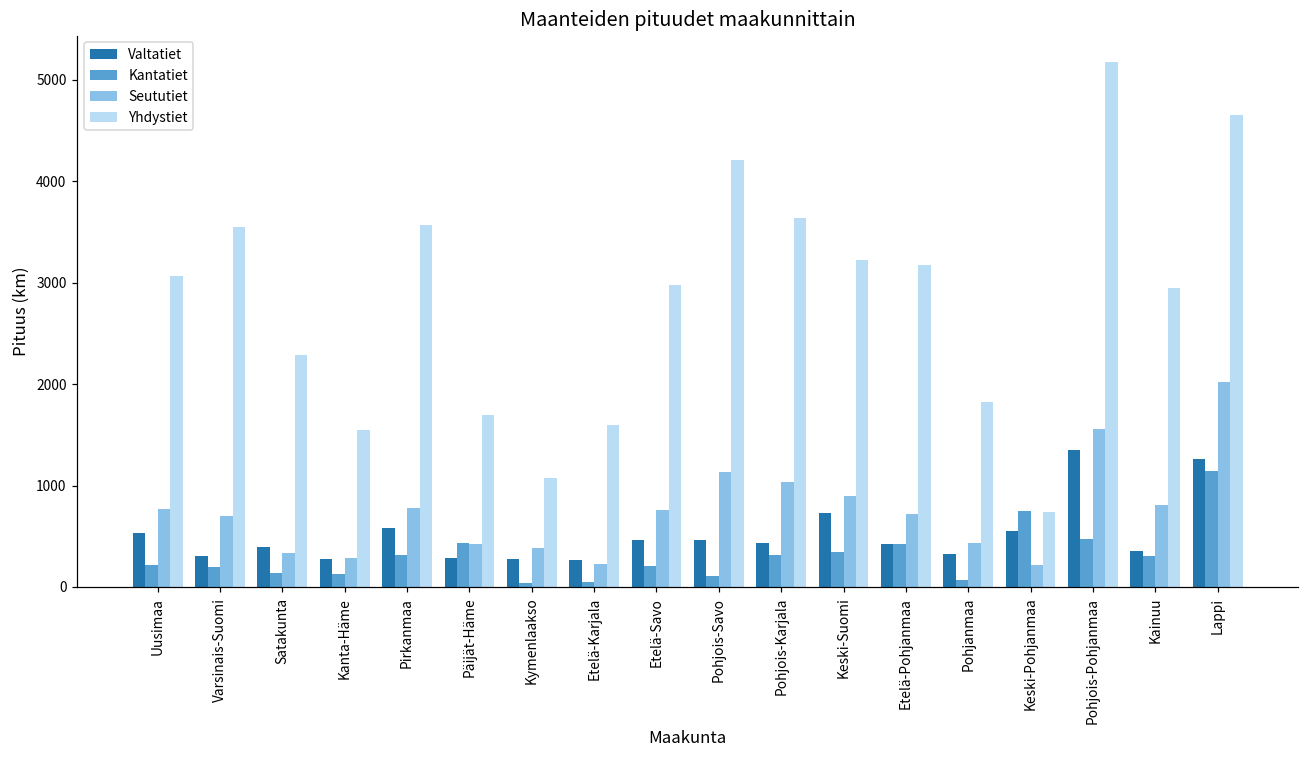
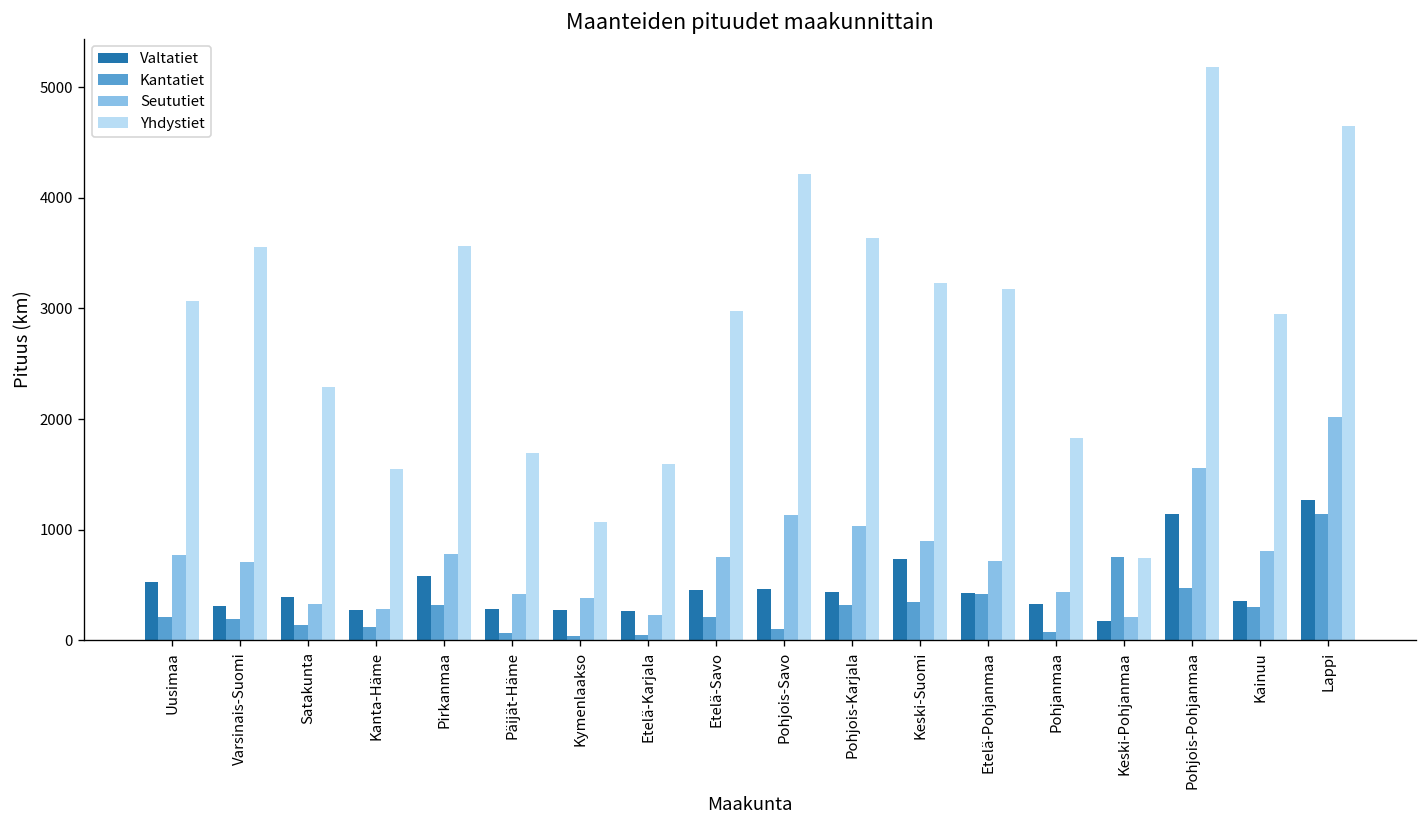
  {
    "Valtatiet": {
      "Uusimaa": 500,
      "Varsinais-Suomi": 300,
      "Satakunta": 400,
      "Kanta-Häme": 300,
      "Pirkanmaa": 600,
      "Päijät-Häme": 300,
      "Kymenlaakso": 300,
      "Etelä-Karjala": 300,
      "Etelä-Savo": 500,
      "Pohjois-Savo": 500,
      "Pohjois-Karjala": 400,
      "Keski-Suomi": 700,
      "Etelä-Pohjanmaa": 400,
      "Pohjanmaa": 300,
-     "Keski-Pohjanmaa": 500,
-     "Pohjois-Pohjanmaa": 1300,
+     "Keski-Pohjanmaa": 200,
+     "Pohjois-Pohjanmaa": 1100,
      "Kainuu": 400,
      "Lappi": 1300
    },
    "Kantatiet": {
      "Uusimaa": 200,
      "Varsinais-Suomi": 200,
      "Satakunta": 100,
      "Kanta-Häme": 100,
      "Pirkanmaa": 300,
-     "Päijät-Häme": 400,
+     "Päijät-Häme": 100,
      "Kymenlaakso": 0,
      "Etelä-Karjala": 0,
      "Etelä-Savo": 200,
      "Pohjois-Savo": 100,
      "Pohjois-Karjala": 300,
      "Keski-Suomi": 300,
      "Etelä-Pohjanmaa": 400,
      "Pohjanmaa": 100,
      "Keski-Pohjanmaa": 800,
      "Pohjois-Pohjanmaa": 500,
      "Kainuu": 300,
      "Lappi": 1100
    }
  }
